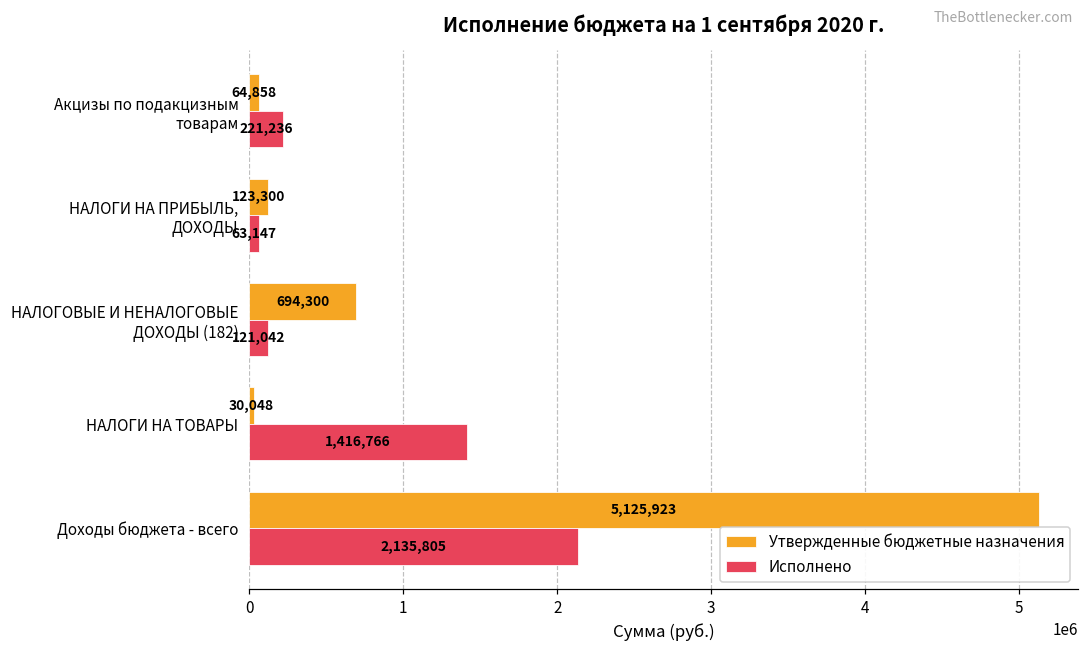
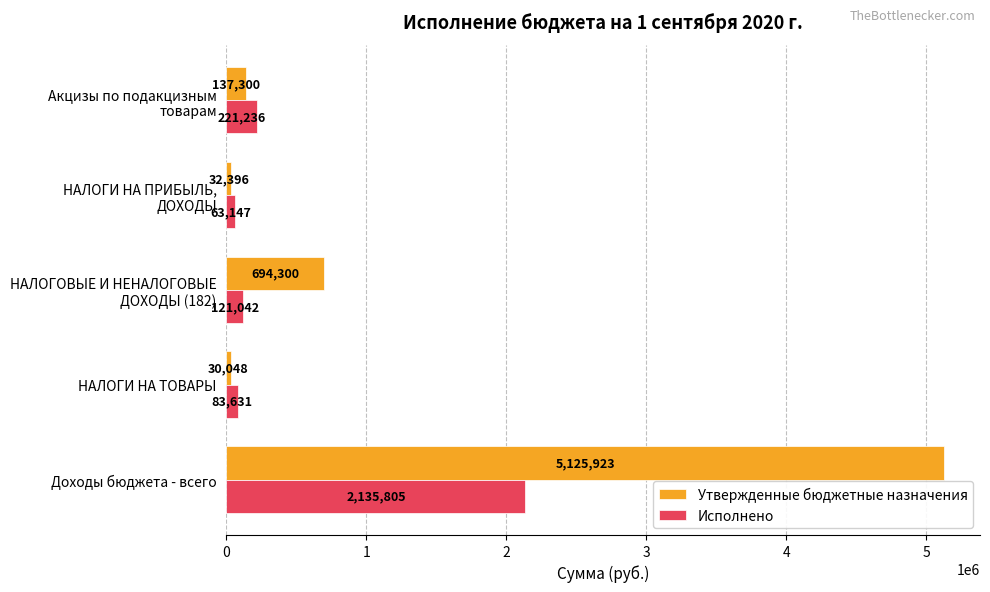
  {
    "Утвержденные бюджетные назначения": {
-     "Акцизы по подакцизным товарам": "64,858",
-     "НАЛОГИ НА ПРИБЫЛЬ, ДОХОДЫ": "123,300",
+     "Акцизы по подакцизным товарам": "137,300",
+     "НАЛОГИ НА ПРИБЫЛЬ, ДОХОДЫ": "32,396",
      "НАЛОГОВЫЕ И НЕНАЛОГОВЫЕ ДОХОДЫ (182)": "694,300",
      "НАЛОГИ НА ТОВАРЫ": "30,048",
      "Доходы бюджета - всего": "5,125,923"
    },
    "Исполнено": {
      "Акцизы по подакцизным товарам": "221,236",
      "НАЛОГИ НА ПРИБЫЛЬ, ДОХОДЫ": "63,147",
      "НАЛОГОВЫЕ И НЕНАЛОГОВЫЕ ДОХОДЫ (182)": "121,042",
-     "НАЛОГИ НА ТОВАРЫ": "1,416,766",
+     "НАЛОГИ НА ТОВАРЫ": "83,631",
      "Доходы бюджета - всего": "2,135,805"
    }
  }
